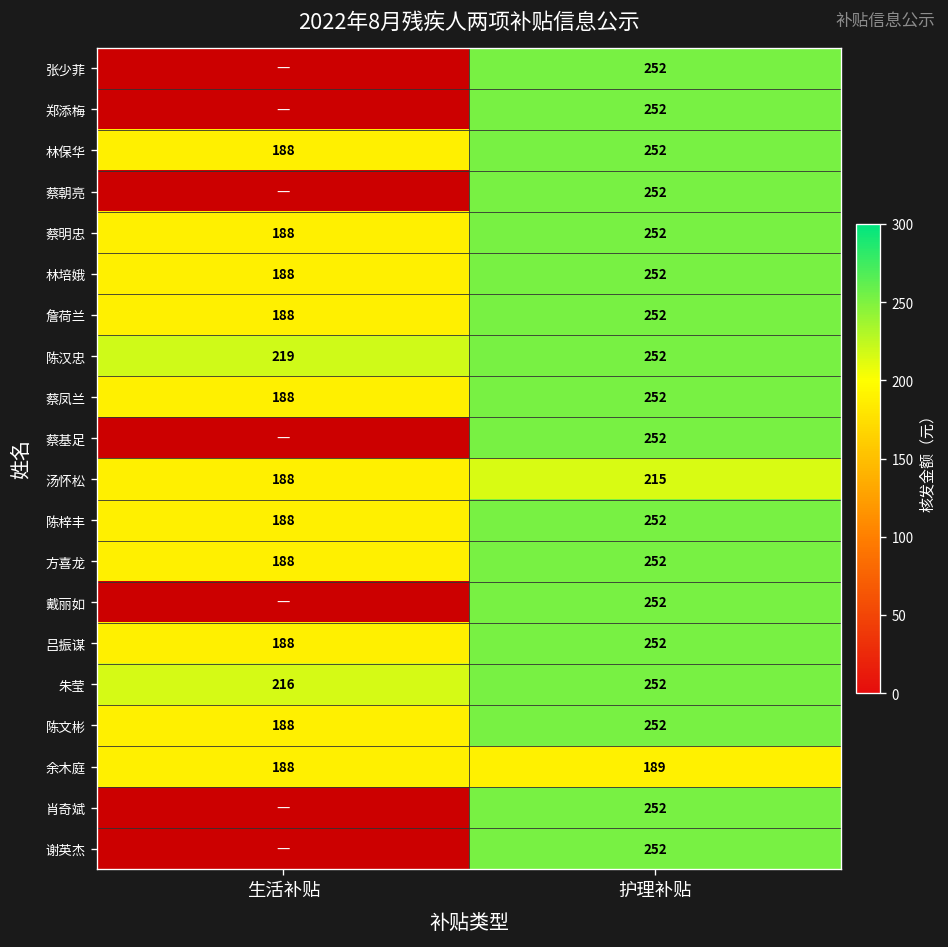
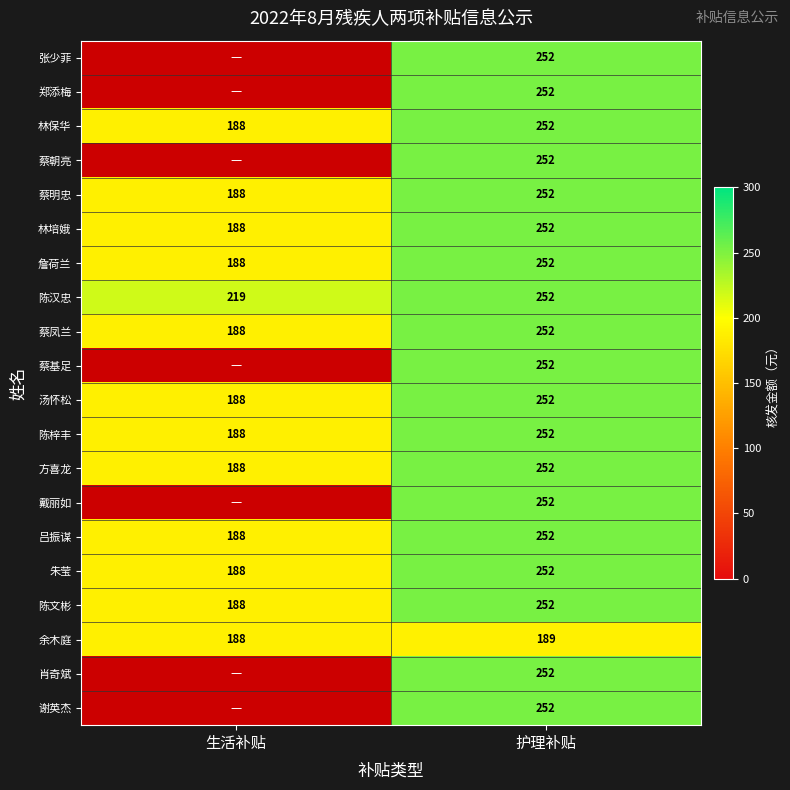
  {
    "张少菲": {
      "护理补贴": 252
    },
    "郑添梅": {
      "护理补贴": 252
    },
    "林保华": {
      "生活补贴": 188,
      "护理补贴": 252
    },
    "蔡朝亮": {
      "护理补贴": 252
    },
    "蔡明忠": {
      "生活补贴": 188,
      "护理补贴": 252
    },
    "林培娥": {
      "生活补贴": 188,
      "护理补贴": 252
    },
    "詹荷兰": {
      "生活补贴": 188,
      "护理补贴": 252
    },
    "陈汉忠": {
      "生活补贴": 219,
      "护理补贴": 252
    },
    "蔡凤兰": {
      "生活补贴": 188,
      "护理补贴": 252
    },
    "蔡基足": {
      "护理补贴": 252
    },
    "汤怀松": {
      "生活补贴": 188,
-     "护理补贴": 215
+     "护理补贴": 252
    },
    "陈梓丰": {
      "生活补贴": 188,
      "护理补贴": 252
    },
    "方喜龙": {
      "生活补贴": 188,
      "护理补贴": 252
    },
    "戴丽如": {
      "护理补贴": 252
    },
    "吕振谋": {
      "生活补贴": 188,
      "护理补贴": 252
    },
    "朱莹": {
-     "生活补贴": 216,
+     "生活补贴": 188,
      "护理补贴": 252
    },
    "陈文彬": {
      "生活补贴": 188,
      "护理补贴": 252
    },
    "余木庭": {
      "生活补贴": 188,
      "护理补贴": 189
    },
    "肖奇斌": {
      "护理补贴": 252
    },
    "谢英杰": {
      "护理补贴": 252
    }
  }
